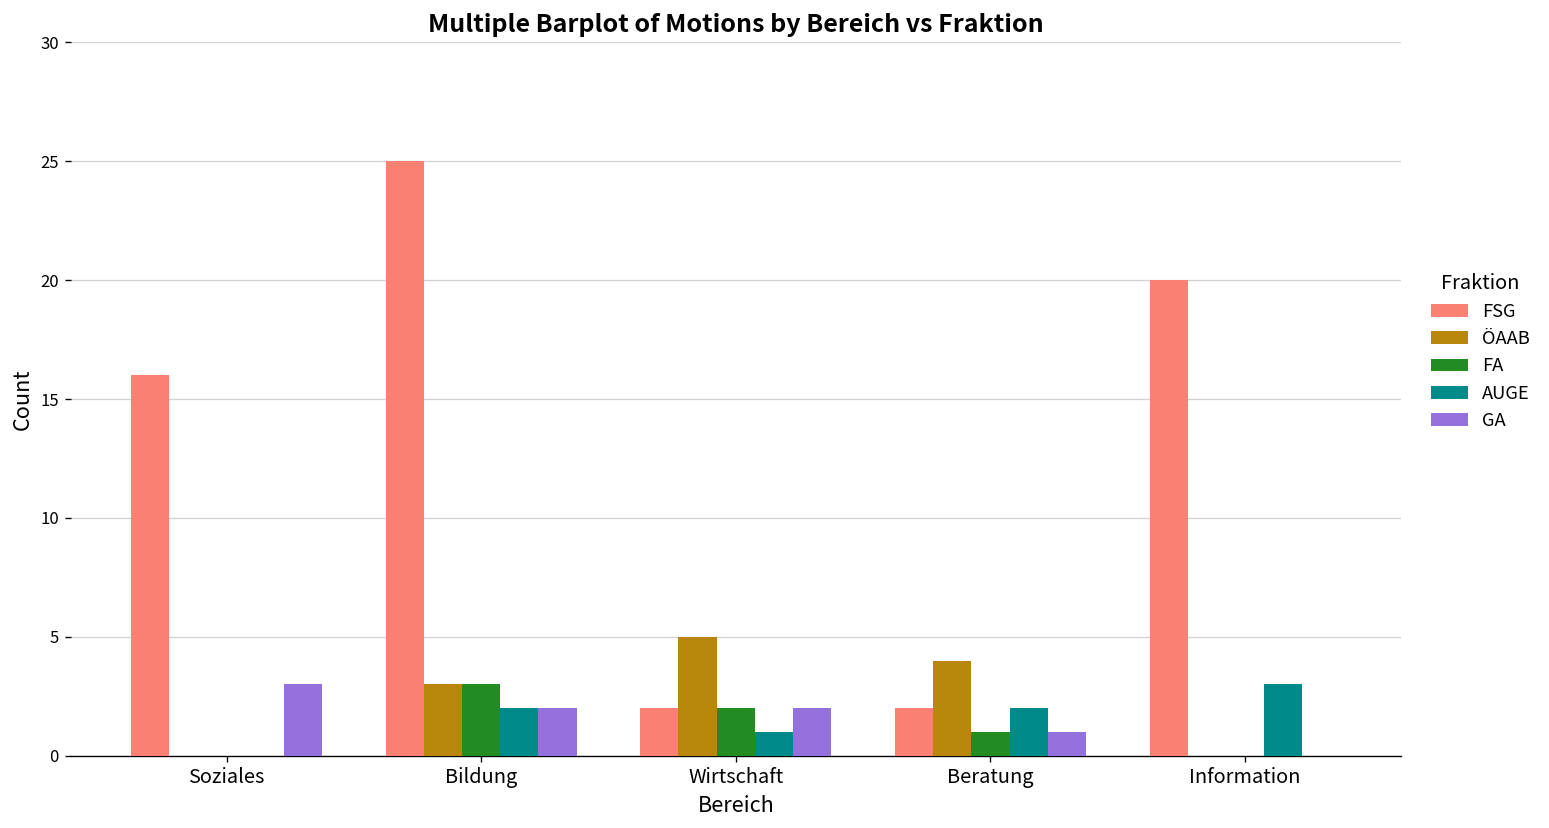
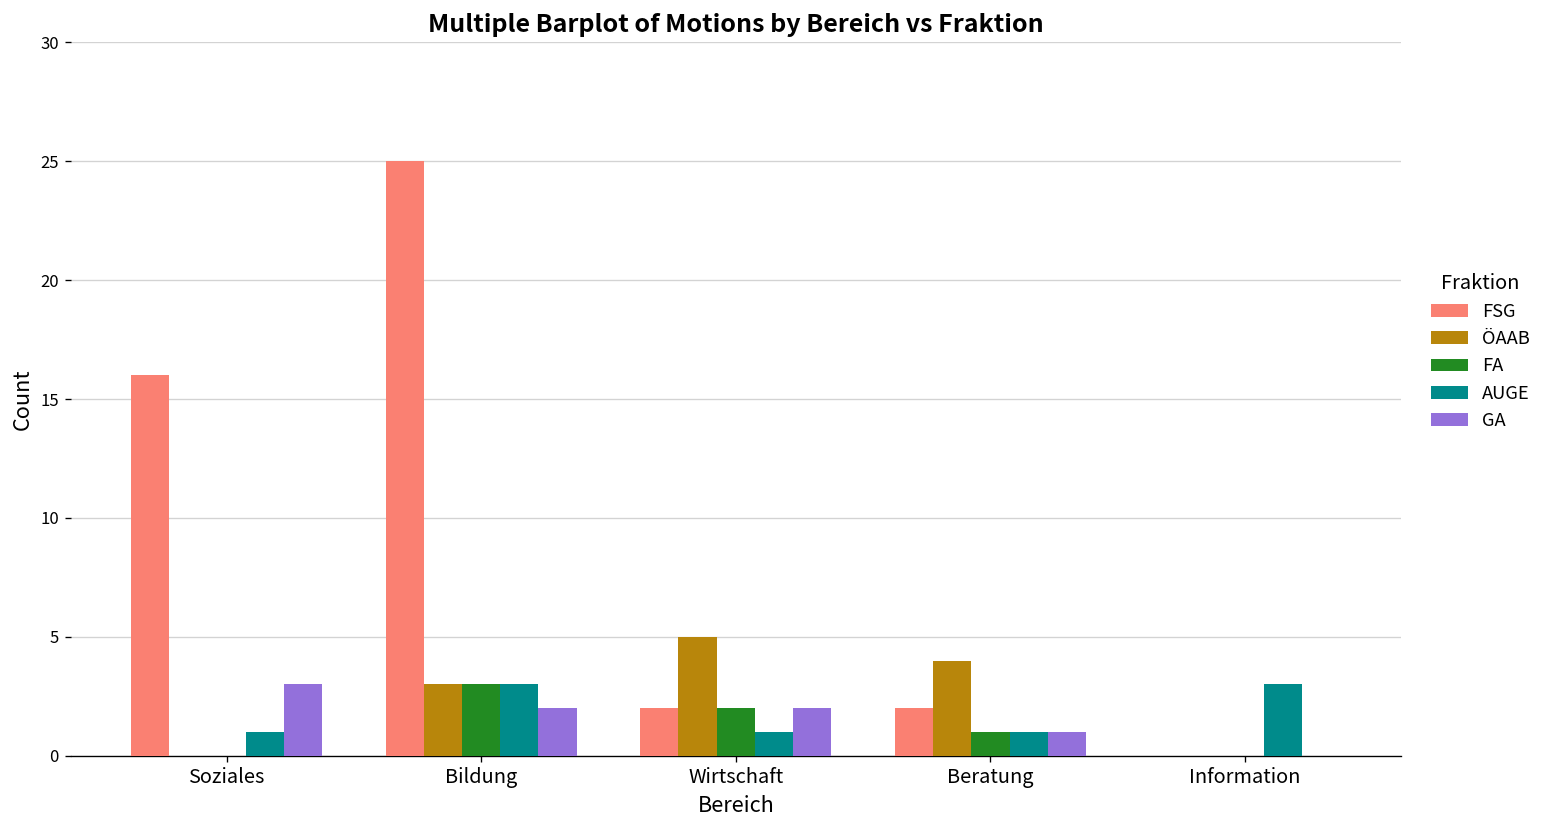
  {
    "FSG": {
      "Soziales": 16,
      "Bildung": 25,
      "Wirtschaft": 2,
      "Beratung": 2,
-     "Information": 20
+     "Information": 0
    },
    "ÖAAB": {
      "Soziales": 0,
      "Bildung": 3,
      "Wirtschaft": 5,
      "Beratung": 4,
      "Information": 0
    },
    "FA": {
      "Soziales": 0,
      "Bildung": 3,
      "Wirtschaft": 2,
      "Beratung": 1,
      "Information": 0
    },
    "AUGE": {
-     "Soziales": 0,
-     "Bildung": 2,
+     "Soziales": 1,
+     "Bildung": 3,
      "Wirtschaft": 1,
-     "Beratung": 2,
+     "Beratung": 1,
      "Information": 3
    },
    "GA": {
      "Soziales": 3,
      "Bildung": 2,
      "Wirtschaft": 2,
      "Beratung": 1,
      "Information": 0
    }
  }
